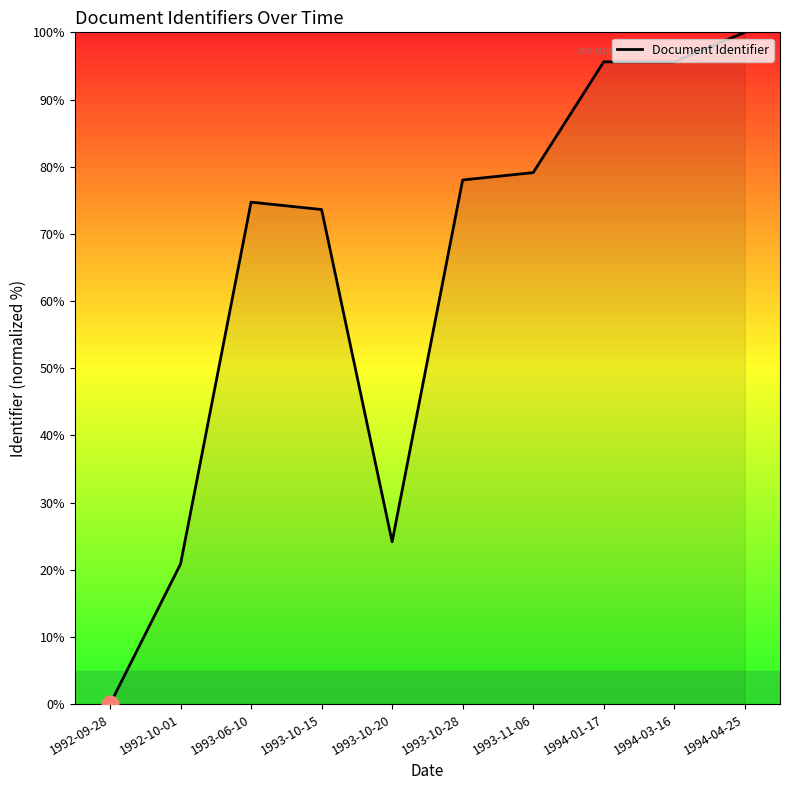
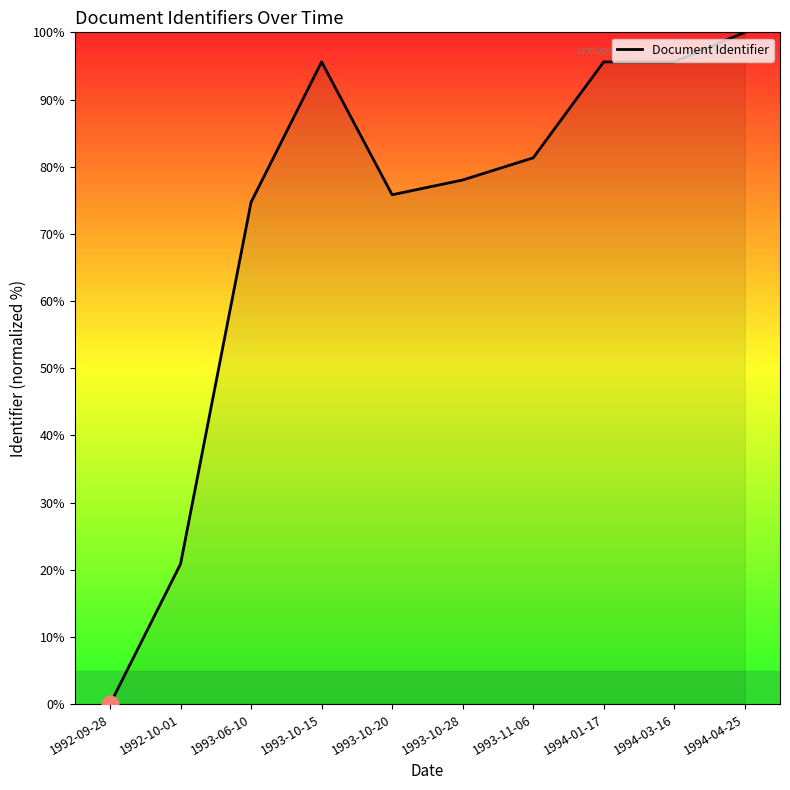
  {
    "Document Identifier": {
      "1992-10-01": "21%",
      "1993-06-10": "75%",
-     "1993-10-15": "74%",
-     "1993-10-20": "24%",
+     "1993-10-15": "96%",
+     "1993-10-20": "76%",
      "1993-10-28": "78%",
-     "1993-11-06": "79%",
+     "1993-11-06": "81%",
      "1994-01-17": "96%",
      "1994-03-16": "96%",
      "1994-04-25": "100%"
    }
  }
